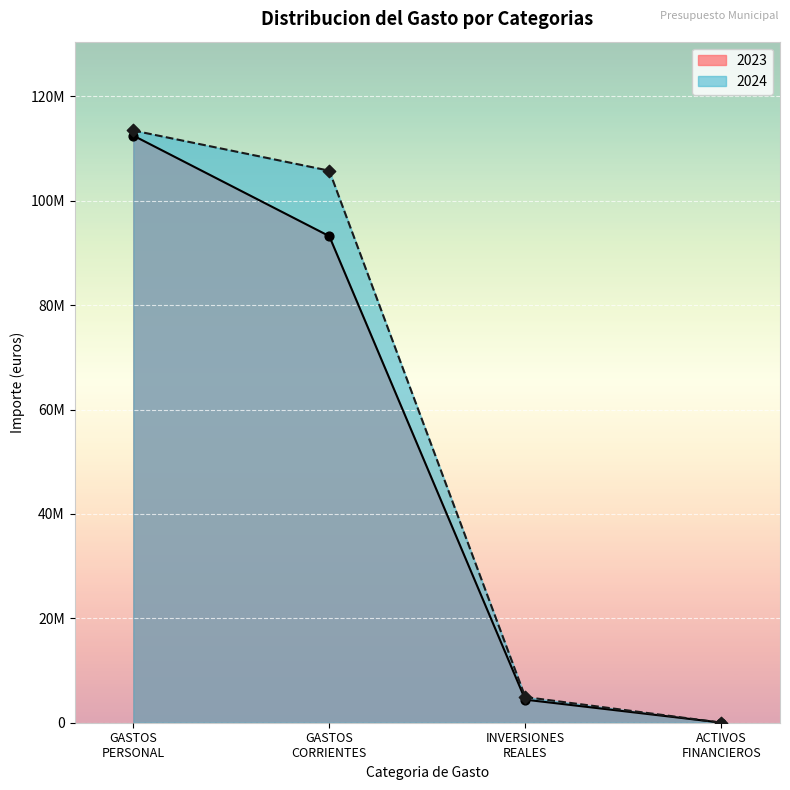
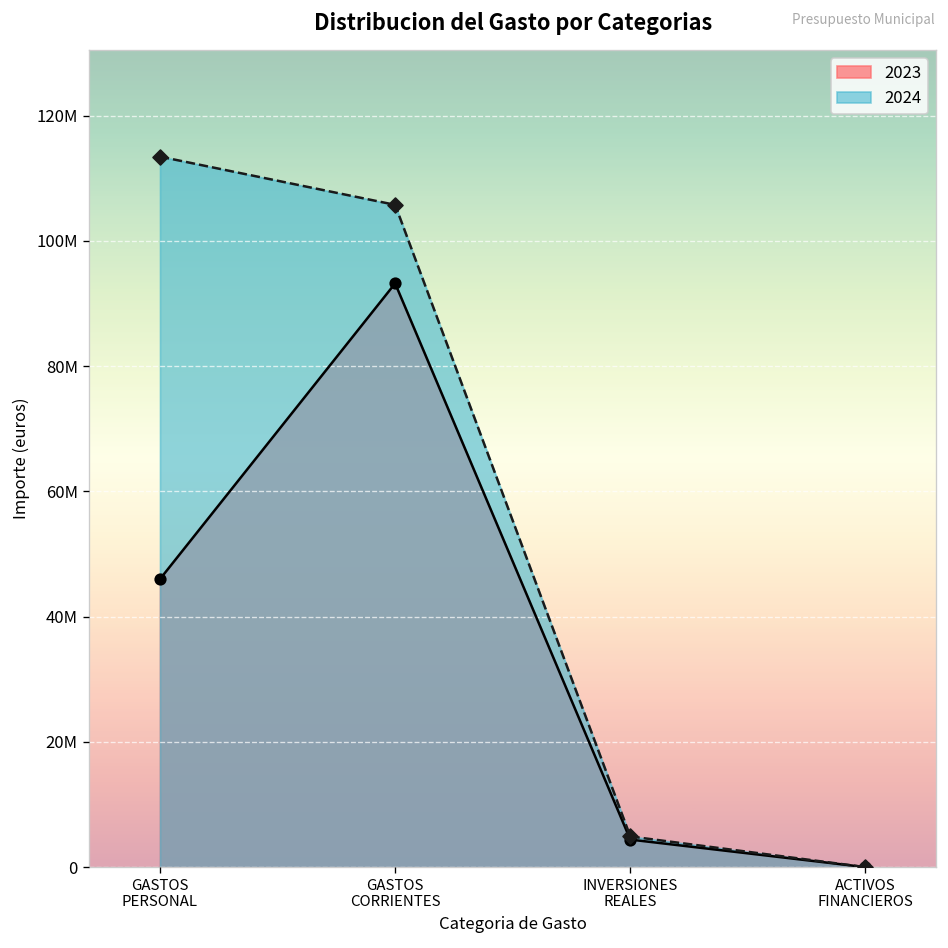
  {
    "2023": {
-     "GASTOS PERSONAL": 112000000,
+     "GASTOS PERSONAL": 46000000,
      "GASTOS CORRIENTES": 93000000,
      "INVERSIONES REALES": 4000000
    },
    "2024": {
      "GASTOS PERSONAL": 113000000,
      "GASTOS CORRIENTES": 106000000,
      "INVERSIONES REALES": 5000000
    }
  }
